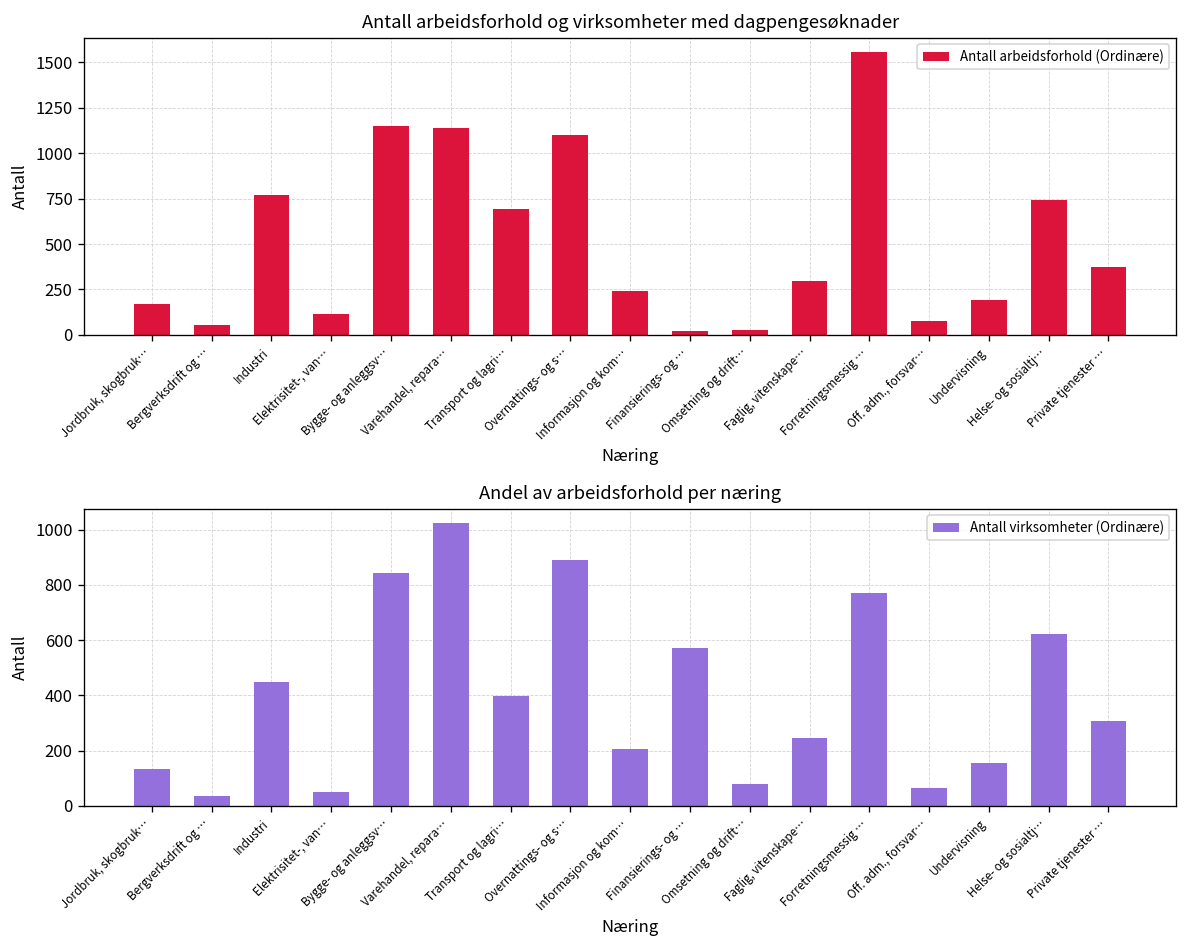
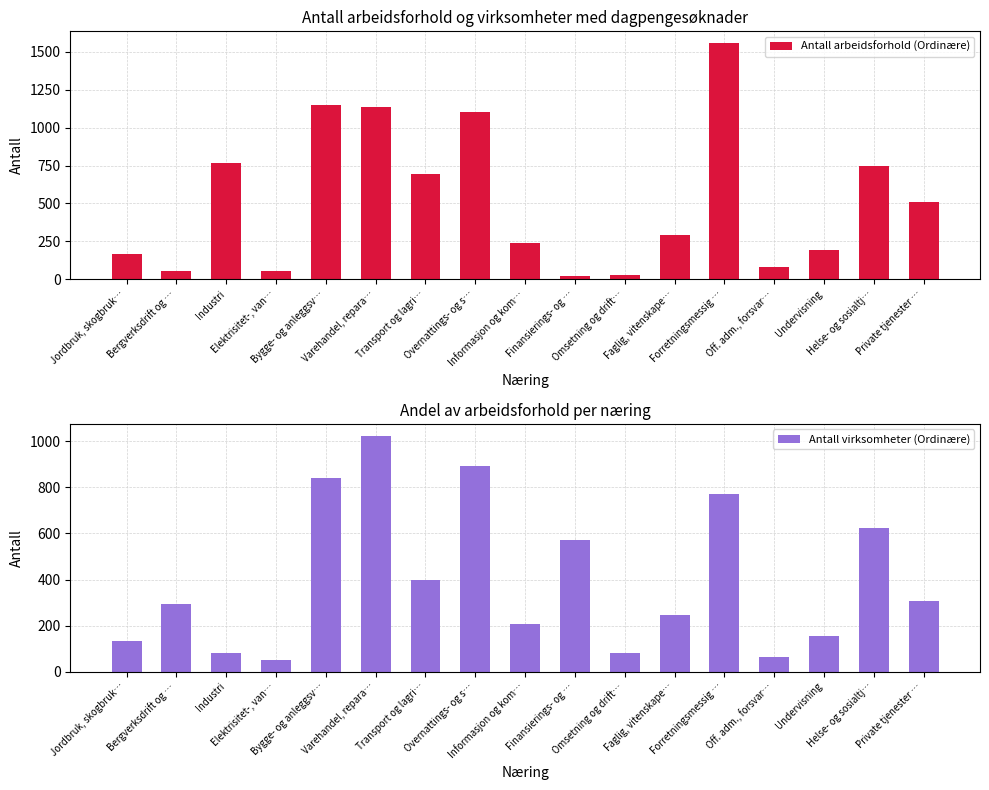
  {
    "Antall arbeidsforhold og virksomheter med dagpengesøknader": {
      "Jordbruk, skogbruk…": 170,
      "Bergverksdrift og …": 60,
      "Industri": 770,
-     "Elektrisitet-, van…": 120,
+     "Elektrisitet-, van…": 60,
      "Bygge- og anleggsv…": 1150,
      "Varehandel, repara…": 1140,
      "Transport og lagri…": 690,
      "Overnattings- og s…": 1100,
      "Informasjon og kom…": 240,
      "Finansierings- og …": 20,
      "Omsetning og drift…": 30,
      "Faglig, vitenskape…": 290,
      "Forretningsmessig …": 1560,
      "Off. adm., forsvar…": 80,
      "Undervisning": 190,
      "Helse- og sosialtj…": 740,
-     "Private tjenester …": 380
+     "Private tjenester …": 510
    },
    "Andel av arbeidsforhold per næring": {
      "Jordbruk, skogbruk…": 140,
-     "Bergverksdrift og …": 40,
-     "Industri": 450,
+     "Bergverksdrift og …": 300,
+     "Industri": 80,
      "Elektrisitet-, van…": 50,
      "Bygge- og anleggsv…": 840,
      "Varehandel, repara…": 1030,
      "Transport og lagri…": 400,
      "Overnattings- og s…": 890,
      "Informasjon og kom…": 210,
      "Finansierings- og …": 570,
      "Omsetning og drift…": 80,
      "Faglig, vitenskape…": 250,
      "Forretningsmessig …": 770,
      "Off. adm., forsvar…": 60,
      "Undervisning": 150,
      "Helse- og sosialtj…": 620,
      "Private tjenester …": 310
    }
  }
